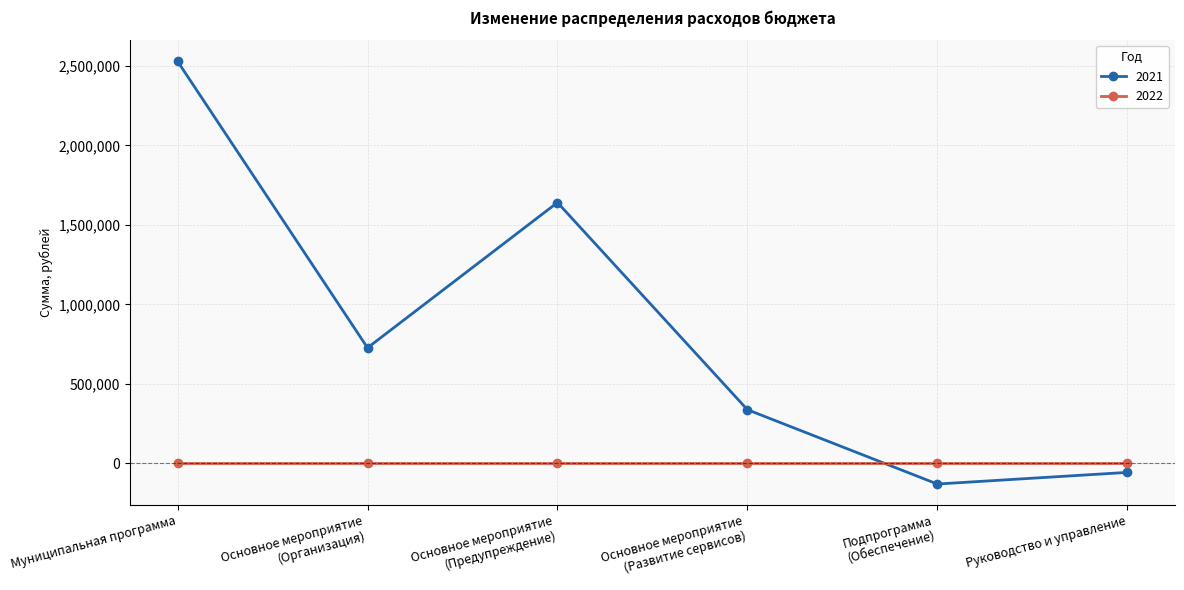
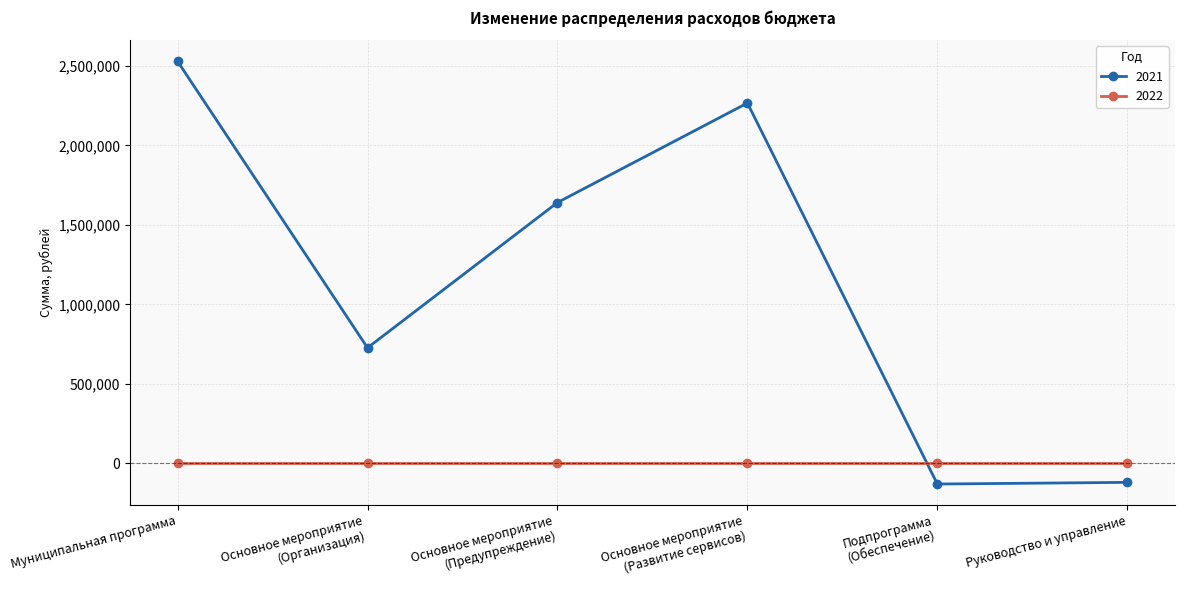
  {
    "2021": {
      "Муниципальная программа": "2,530,000",
      "Основное мероприятие (Организация)": "730,000",
      "Основное мероприятие (Предупреждение)": "1,640,000",
-     "Основное мероприятие (Развитие сервисов)": "340,000",
+     "Основное мероприятие (Развитие сервисов)": "2,270,000",
      "Подпрограмма (Обеспечение)": "-130,000",
-     "Руководство и управление": "-60,000"
+     "Руководство и управление": "-120,000"
    },
    "2022": {
      "Муниципальная программа": "0",
      "Основное мероприятие (Организация)": "0",
      "Основное мероприятие (Предупреждение)": "0",
      "Основное мероприятие (Развитие сервисов)": "0",
      "Подпрограмма (Обеспечение)": "0",
      "Руководство и управление": "0"
    }
  }
